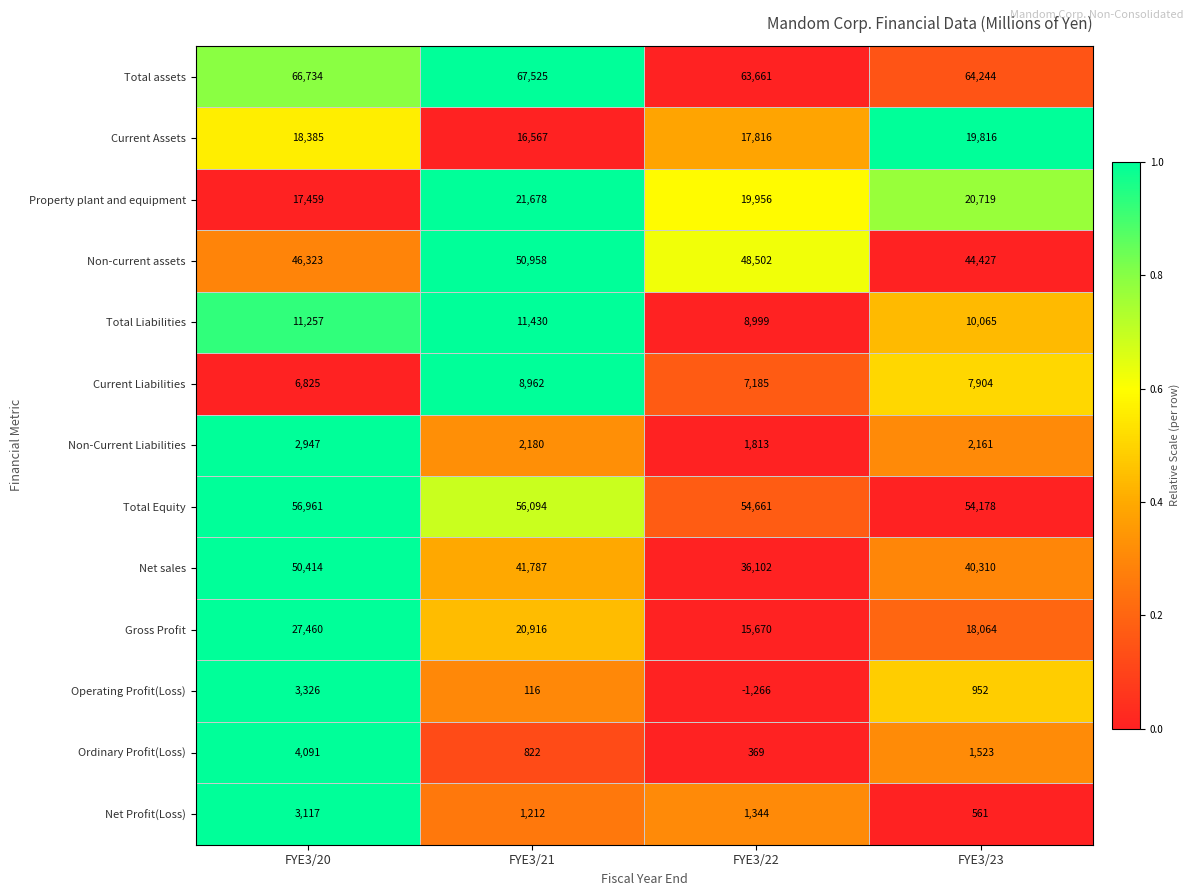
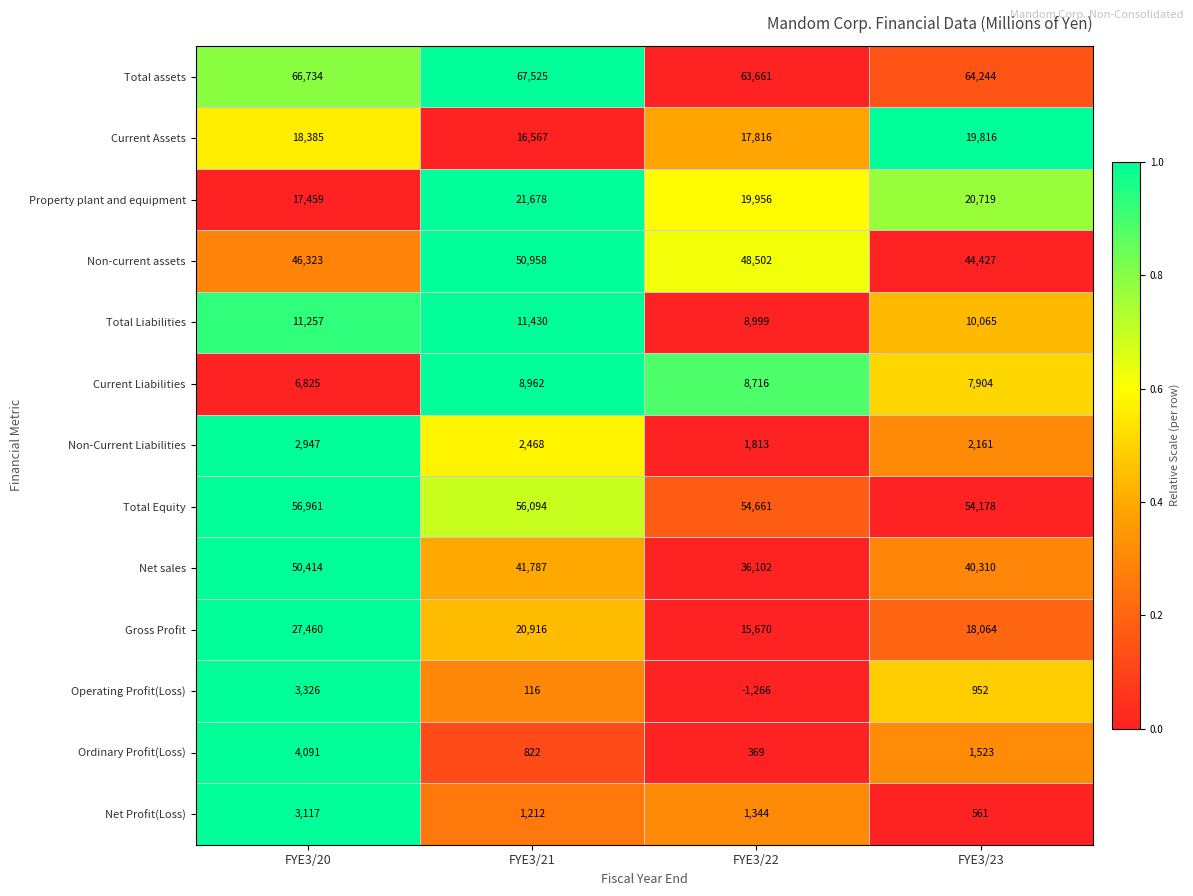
  {
    "Total assets": {
      "FYE3/20": "66,734",
      "FYE3/21": "67,525",
      "FYE3/22": "63,661",
      "FYE3/23": "64,244"
    },
    "Current Assets": {
      "FYE3/20": "18,385",
      "FYE3/21": "16,567",
      "FYE3/22": "17,816",
      "FYE3/23": "19,816"
    },
    "Property plant and equipment": {
      "FYE3/20": "17,459",
      "FYE3/21": "21,678",
      "FYE3/22": "19,956",
      "FYE3/23": "20,719"
    },
    "Non-current assets": {
      "FYE3/20": "46,323",
      "FYE3/21": "50,958",
      "FYE3/22": "48,502",
      "FYE3/23": "44,427"
    },
    "Total Liabilities": {
      "FYE3/20": "11,257",
      "FYE3/21": "11,430",
      "FYE3/22": "8,999",
      "FYE3/23": "10,065"
    },
    "Current Liabilities": {
      "FYE3/20": "6,825",
      "FYE3/21": "8,962",
-     "FYE3/22": "7,185",
+     "FYE3/22": "8,716",
      "FYE3/23": "7,904"
    },
    "Non-Current Liabilities": {
      "FYE3/20": "2,947",
-     "FYE3/21": "2,180",
+     "FYE3/21": "2,468",
      "FYE3/22": "1,813",
      "FYE3/23": "2,161"
    },
    "Total Equity": {
      "FYE3/20": "56,961",
      "FYE3/21": "56,094",
      "FYE3/22": "54,661",
      "FYE3/23": "54,178"
    },
    "Net sales": {
      "FYE3/20": "50,414",
      "FYE3/21": "41,787",
      "FYE3/22": "36,102",
      "FYE3/23": "40,310"
    },
    "Gross Profit": {
      "FYE3/20": "27,460",
      "FYE3/21": "20,916",
      "FYE3/22": "15,670",
      "FYE3/23": "18,064"
    },
    "Operating Profit(Loss)": {
      "FYE3/20": "3,326",
      "FYE3/21": "116",
      "FYE3/22": "-1,266",
      "FYE3/23": "952"
    },
    "Ordinary Profit(Loss)": {
      "FYE3/20": "4,091",
      "FYE3/21": "822",
      "FYE3/22": "369",
      "FYE3/23": "1,523"
    },
    "Net Profit(Loss)": {
      "FYE3/20": "3,117",
      "FYE3/21": "1,212",
      "FYE3/22": "1,344",
      "FYE3/23": "561"
    }
  }
